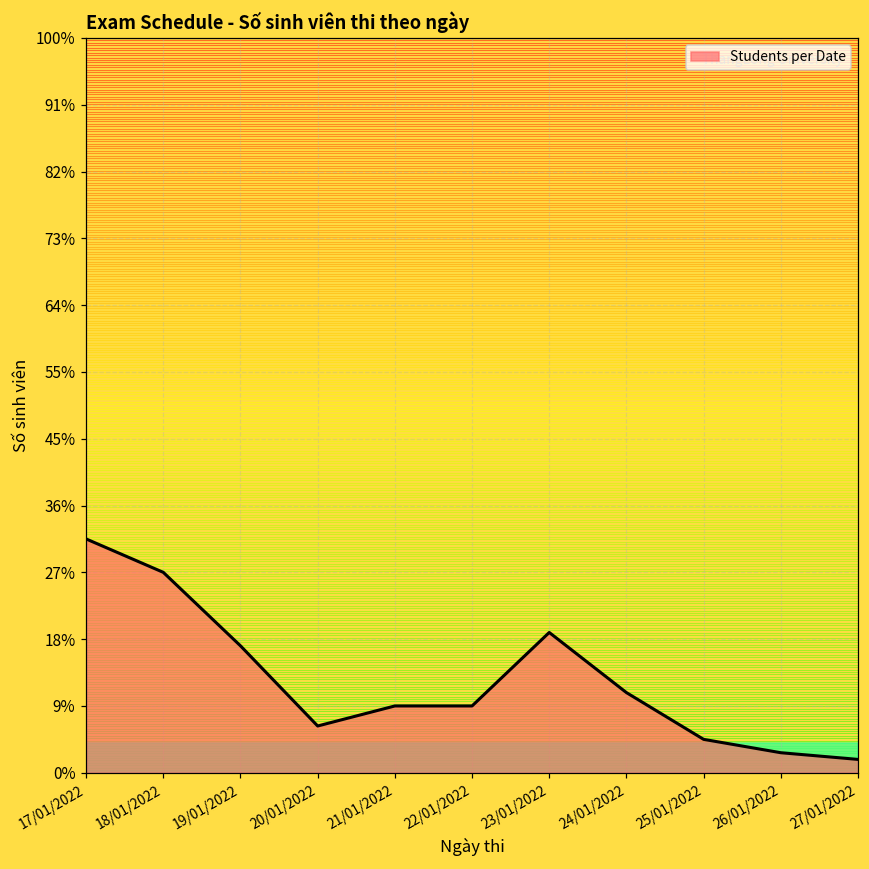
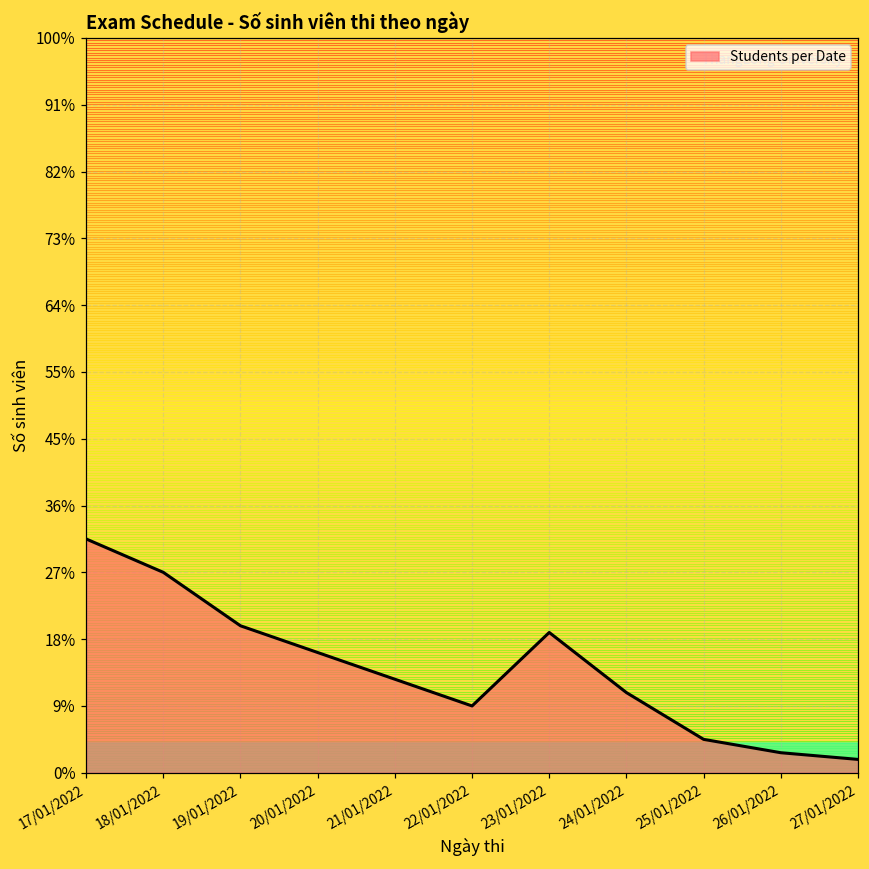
  {
    "17/01/2022": "32%",
    "18/01/2022": "27%",
-   "19/01/2022": "17%",
-   "20/01/2022": "6%",
-   "21/01/2022": "9%",
+   "19/01/2022": "20%",
+   "20/01/2022": "16%",
+   "21/01/2022": "13%",
    "22/01/2022": "9%",
    "23/01/2022": "19%",
    "24/01/2022": "11%",
    "25/01/2022": "5%"
  }
